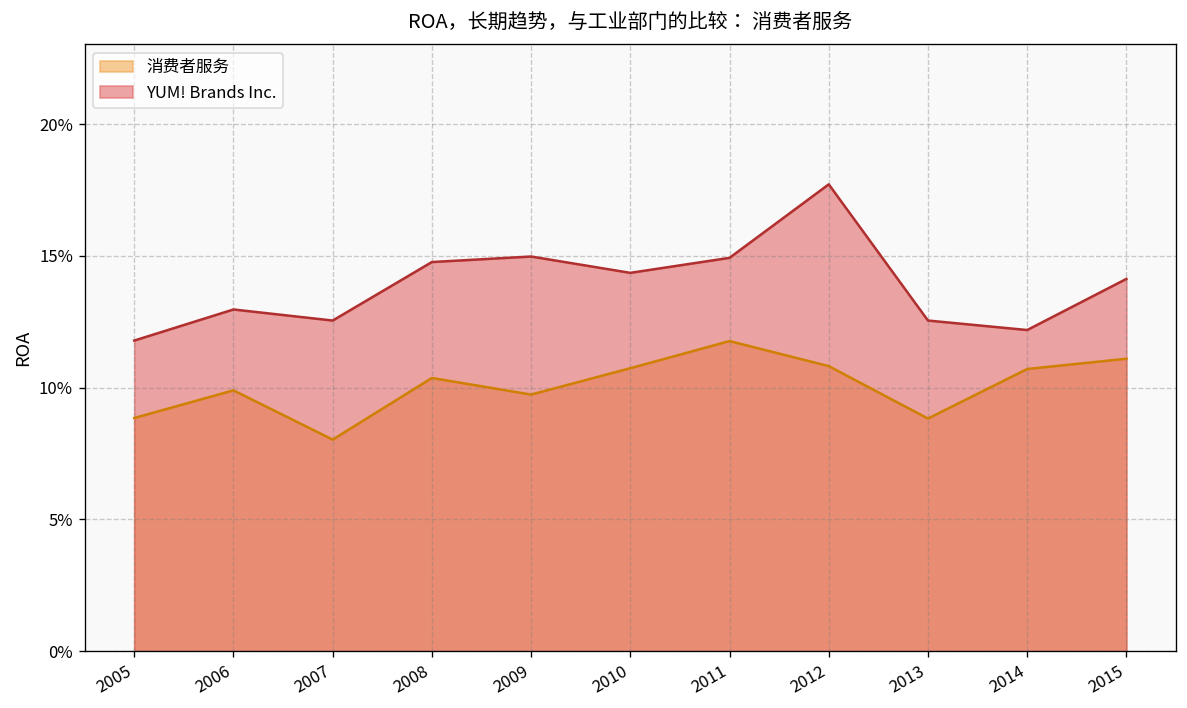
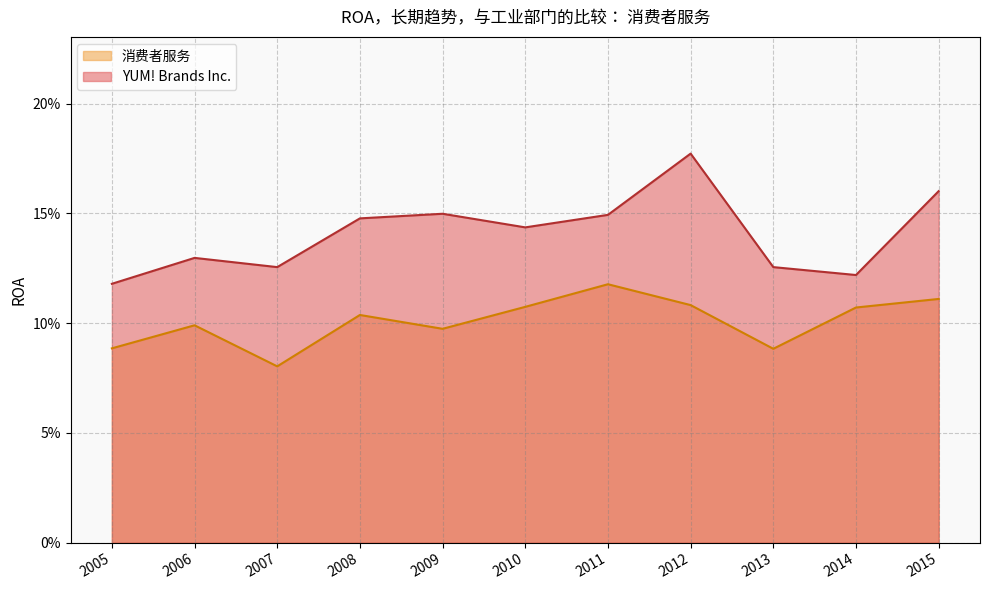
  {
    "消费者服务": {
      "2005": "8.9%",
      "2006": "9.9%",
      "2007": "8.0%",
      "2008": "10.4%",
      "2009": "9.7%",
      "2010": "10.7%",
      "2011": "11.8%",
      "2012": "10.8%",
      "2013": "8.8%",
      "2014": "10.7%",
      "2015": "11.1%"
    },
    "YUM! Brands Inc.": {
      "2005": "11.8%",
      "2006": "13.0%",
      "2007": "12.6%",
      "2008": "14.8%",
      "2009": "15.0%",
      "2010": "14.4%",
      "2011": "14.9%",
      "2012": "17.7%",
      "2013": "12.6%",
      "2014": "12.2%",
-     "2015": "14.1%"
+     "2015": "16.0%"
    }
  }
